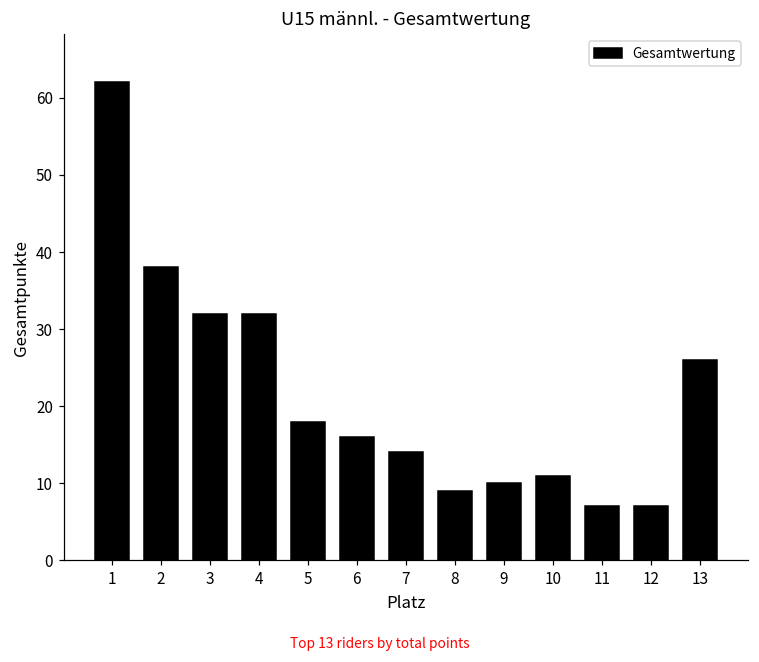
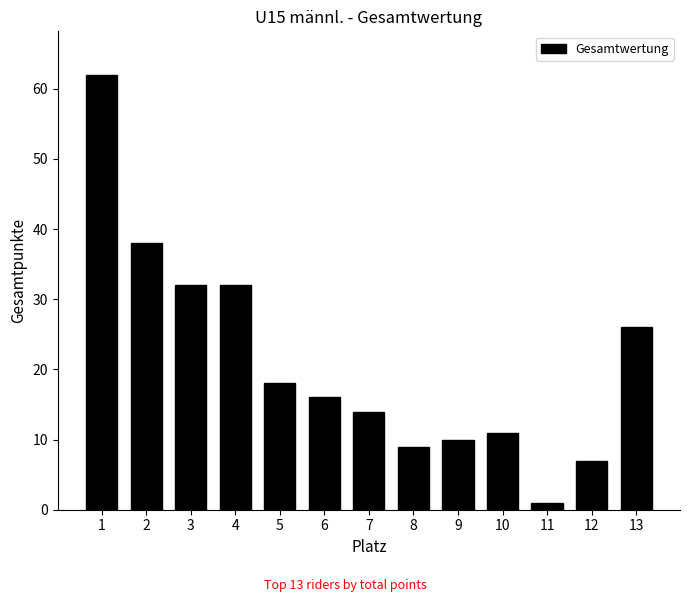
  {
    "1": 62,
    "2": 38,
    "3": 32,
    "4": 32,
    "5": 18,
    "6": 16,
    "7": 14,
    "8": 9,
    "9": 10,
    "10": 11,
-   "11": 7,
+   "11": 1,
    "12": 7,
    "13": 26
  }
